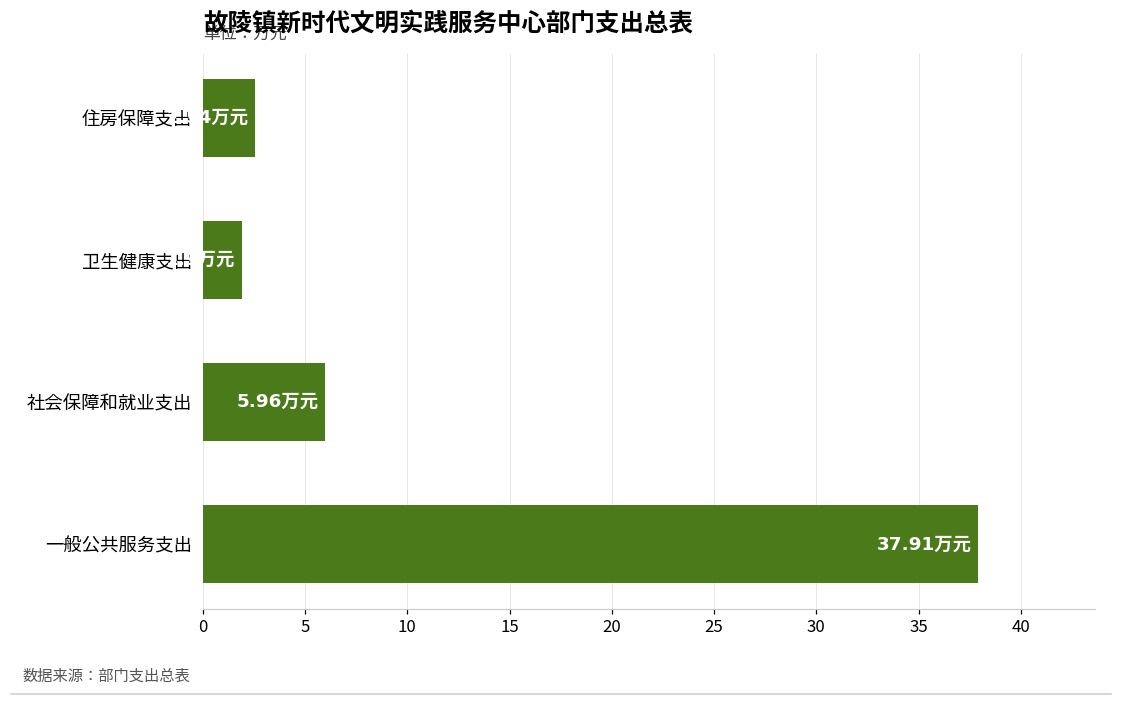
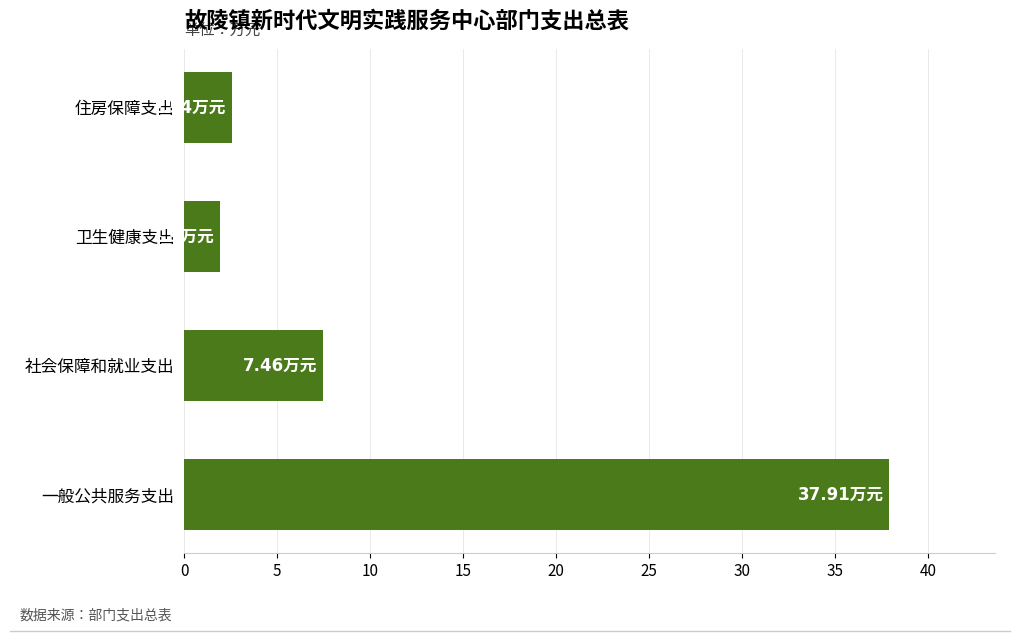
  {
    "住房保障支出": 2.54,
-   "社会保障和就业支出": 5.96,
+   "社会保障和就业支出": 7.46,
    "一般公共服务支出": 37.91
  }
